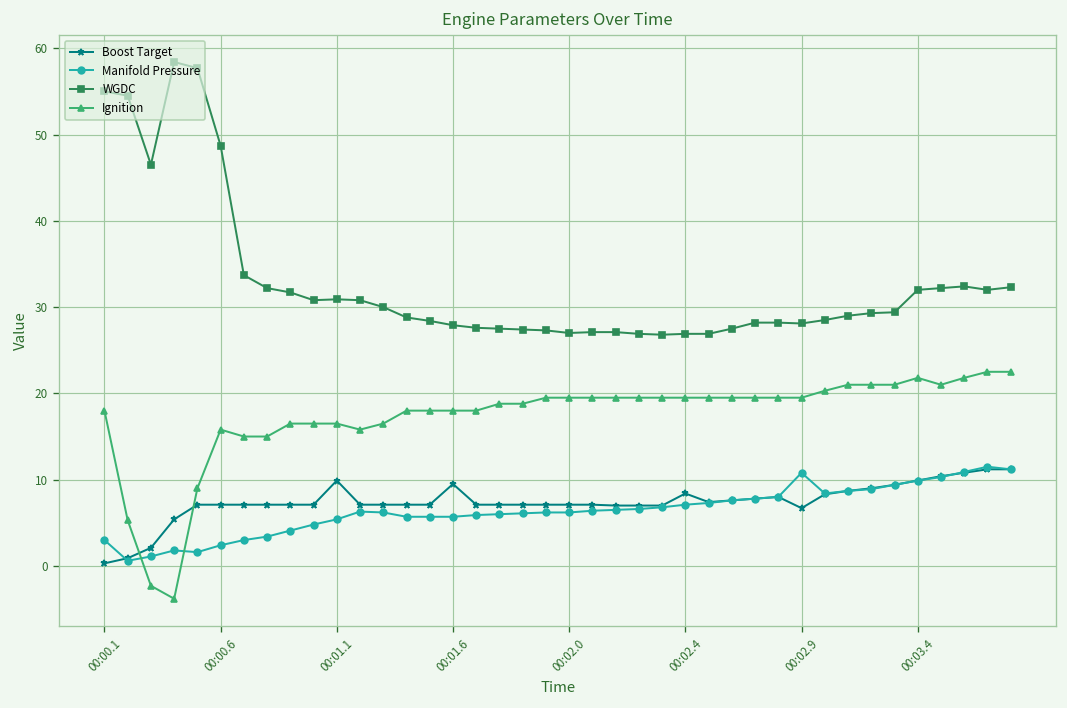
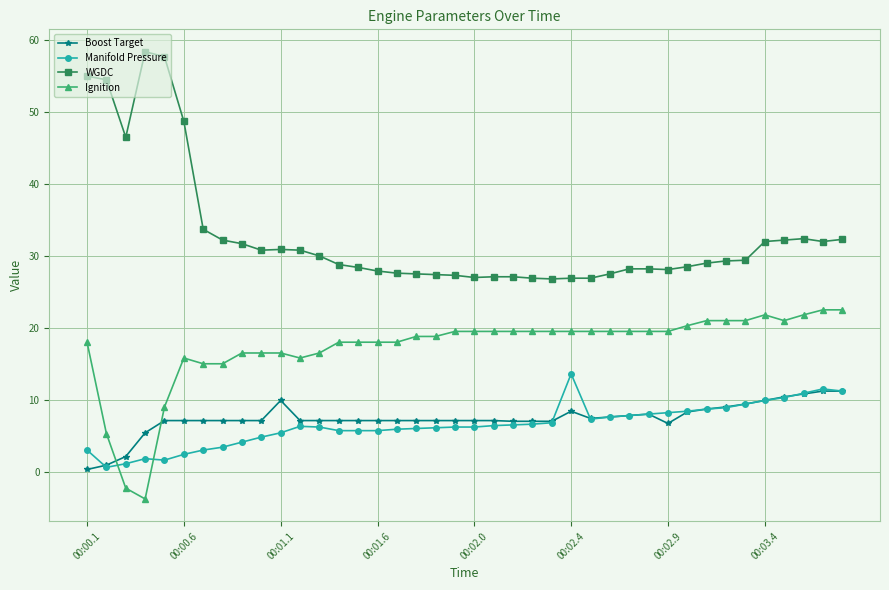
  {
    "Boost Target": {
      "00:00.1": 0,
      "00:00.6": 7,
      "00:01.1": 10,
-     "00:01.6": 10,
+     "00:01.6": 7,
      "00:02.4": 8,
      "00:02.9": 7
    },
    "Manifold Pressure": {
      "00:00.1": 3,
      "00:00.6": 2,
      "00:01.1": 5,
      "00:01.6": 6,
-     "00:02.4": 7,
-     "00:02.9": 11
+     "00:02.4": 14,
+     "00:02.9": 8
    }
  }
